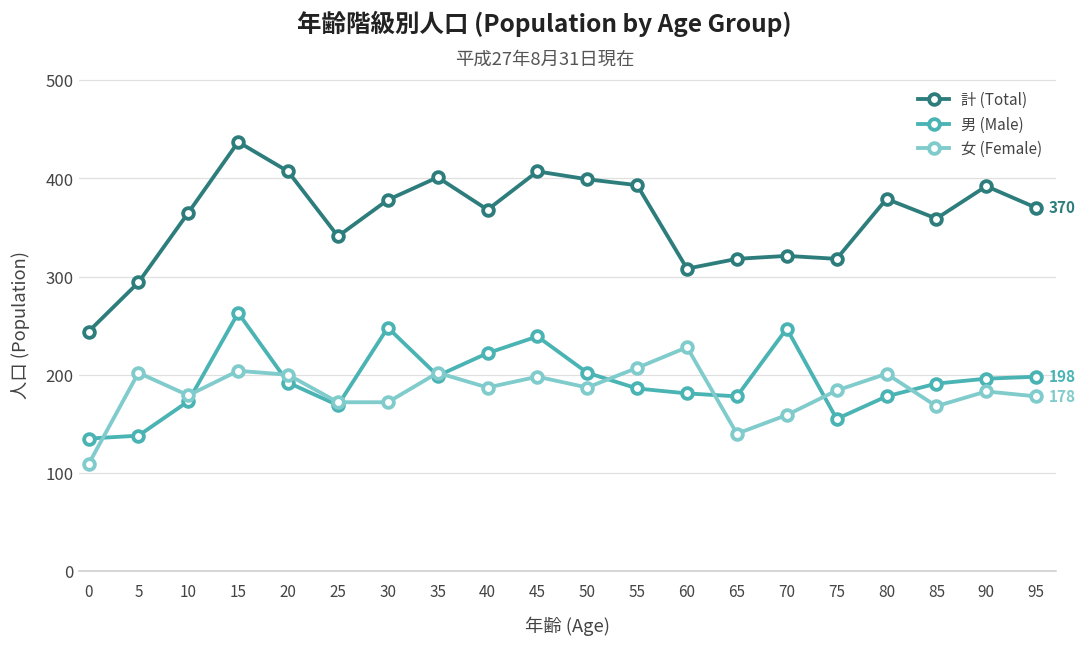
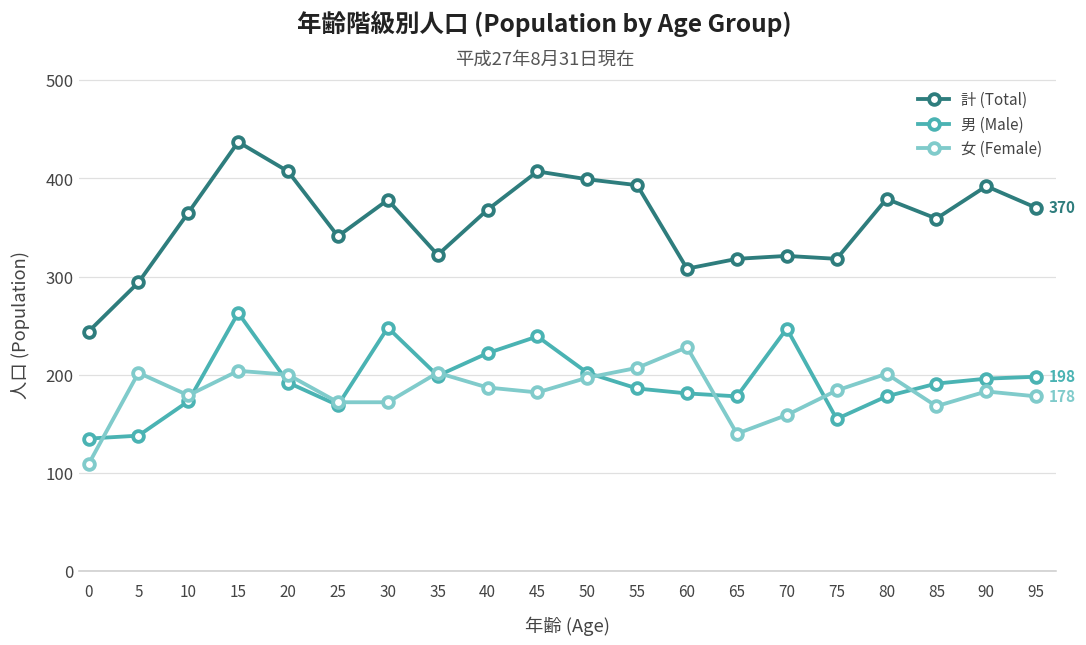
  {
    "計 (Total)": {
      "0": 240,
      "5": 290,
      "10": 370,
      "15": 440,
      "20": 410,
      "25": 340,
      "30": 380,
-     "35": 400,
+     "35": 320,
      "40": 370,
      "45": 410,
      "50": 400,
      "55": 390,
      "60": 310,
      "65": 320,
      "70": 320,
      "75": 320,
      "80": 380,
      "85": 360,
      "90": 390
    },
    "男 (Male)": {
      "95": 198
    },
    "女 (Female)": {
      "0": 110,
      "5": 200,
      "10": 180,
      "15": 200,
      "20": 200,
      "25": 170,
      "30": 170,
      "35": 200,
      "40": 190,
-     "45": 200,
-     "50": 190,
+     "45": 180,
+     "50": 200,
      "55": 210,
      "60": 230,
      "65": 140,
      "70": 160,
      "75": 180,
      "80": 200,
      "85": 170,
      "90": 180
    }
  }
